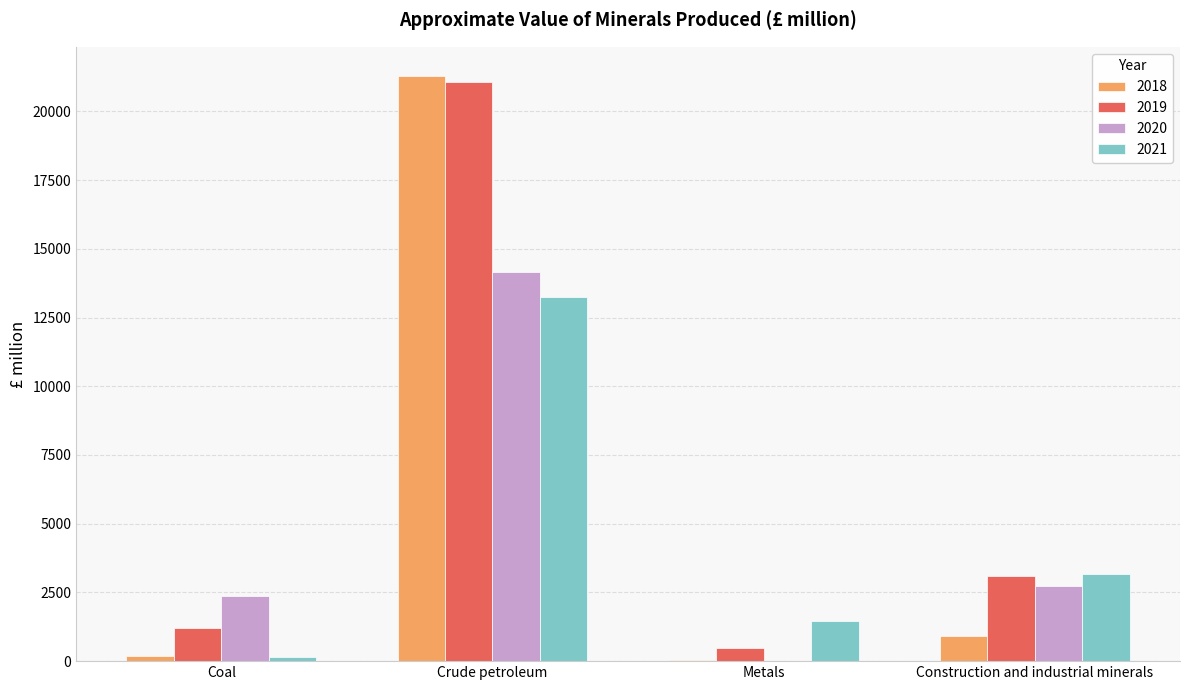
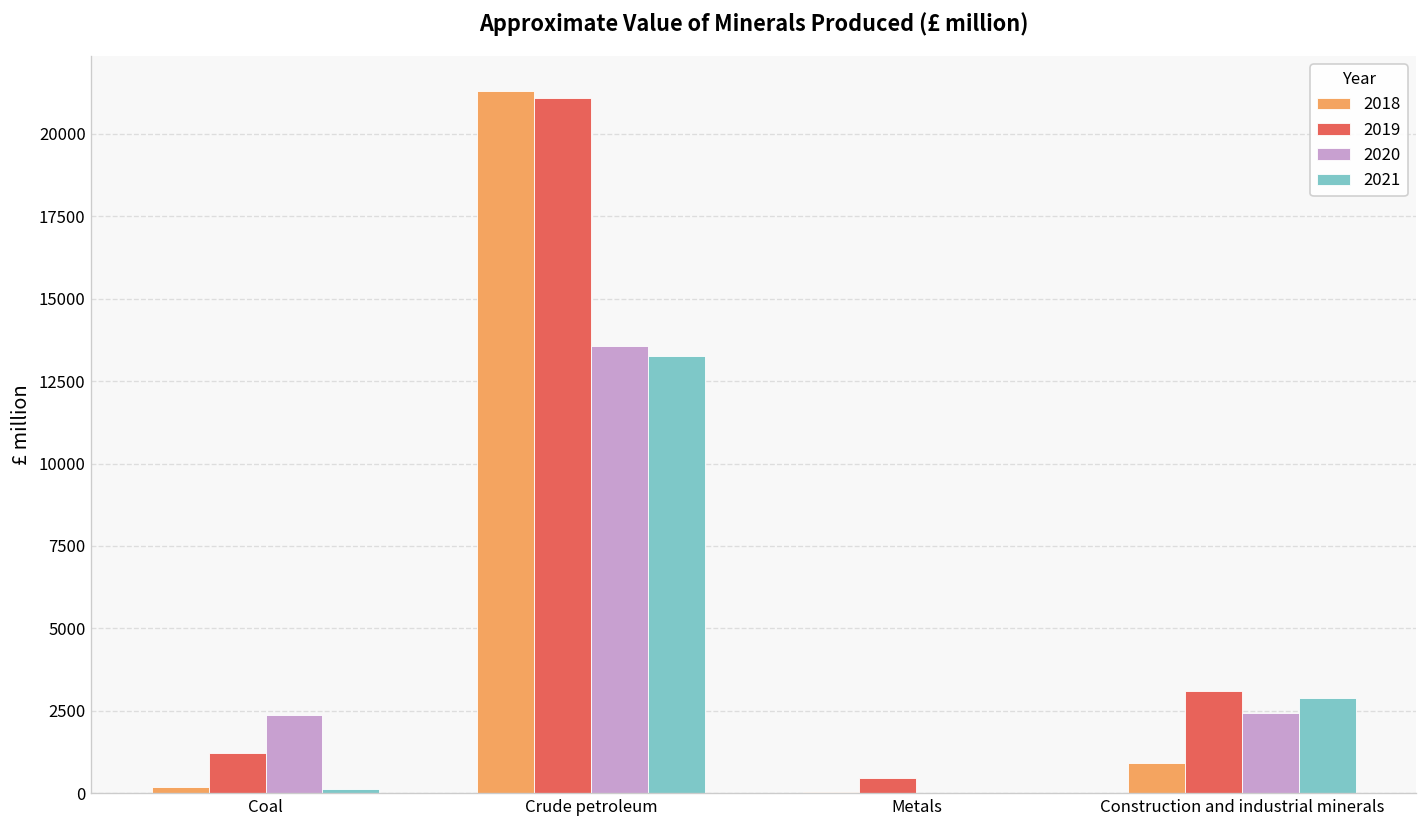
  {
    "2018": {
      "Coal": 200,
      "Crude petroleum": 21300,
      "Construction and industrial minerals": 900
    },
    "2019": {
      "Coal": 1200,
      "Crude petroleum": 21100,
      "Metals": 500,
      "Construction and industrial minerals": 3100
    },
    "2020": {
      "Coal": 2400,
-     "Crude petroleum": 14100,
-     "Construction and industrial minerals": 2700
+     "Crude petroleum": 13600,
+     "Construction and industrial minerals": 2400
    },
    "2021": {
      "Coal": 100,
      "Crude petroleum": 13300,
-     "Metals": 1500,
-     "Construction and industrial minerals": 3200
+     "Metals": 0,
+     "Construction and industrial minerals": 2900
    }
  }
